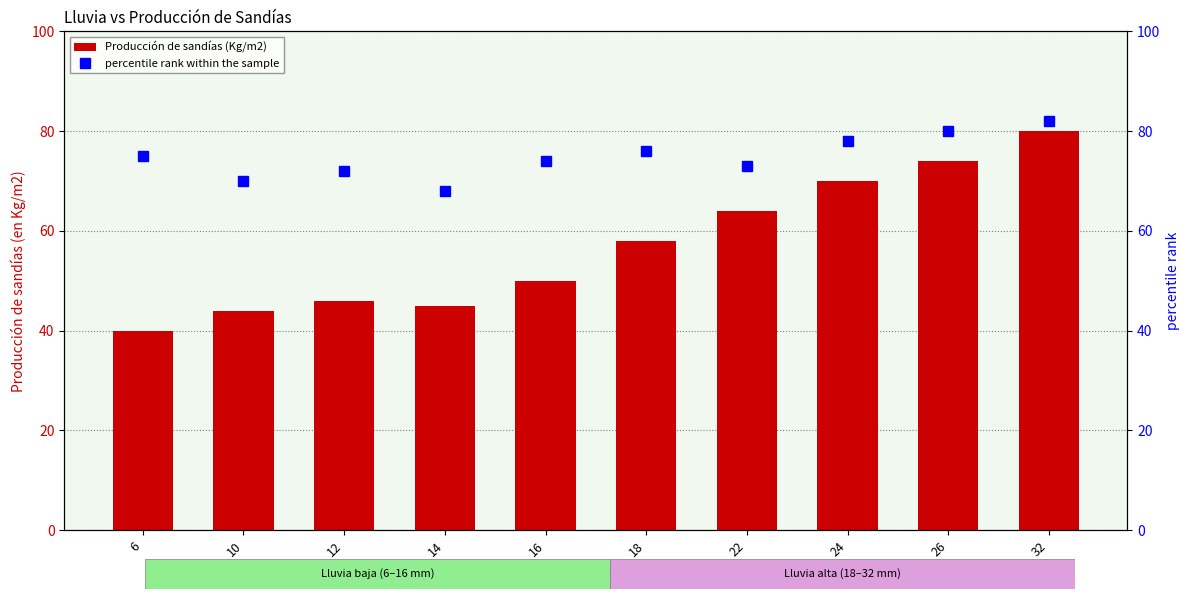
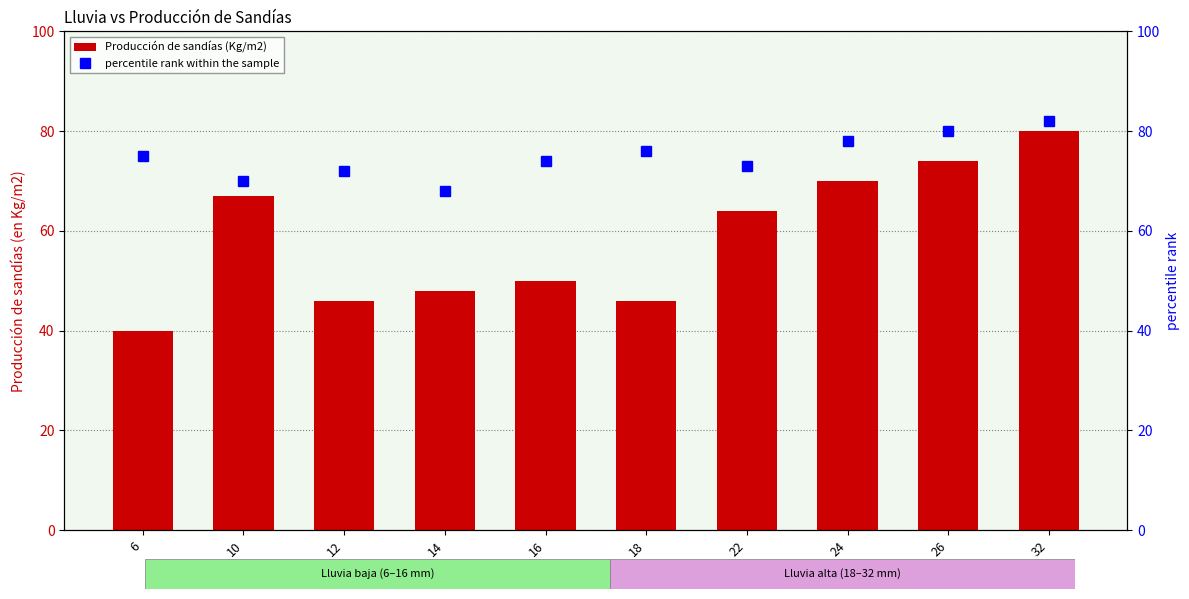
  {
    "Producción de sandías (Kg/m2)": {
      "6": 40,
-     "10": 44,
+     "10": 67,
      "12": 46,
-     "14": 45,
+     "14": 48,
      "16": 50,
-     "18": 58,
+     "18": 46,
      "22": 64,
      "24": 70,
      "26": 74,
      "32": 80
    },
    "percentile rank within the sample": {
      "6": 75,
      "10": 70,
      "12": 72,
      "14": 68,
      "16": 74,
      "18": 76,
      "22": 73,
      "24": 78,
      "26": 80,
      "32": 82
    }
  }
